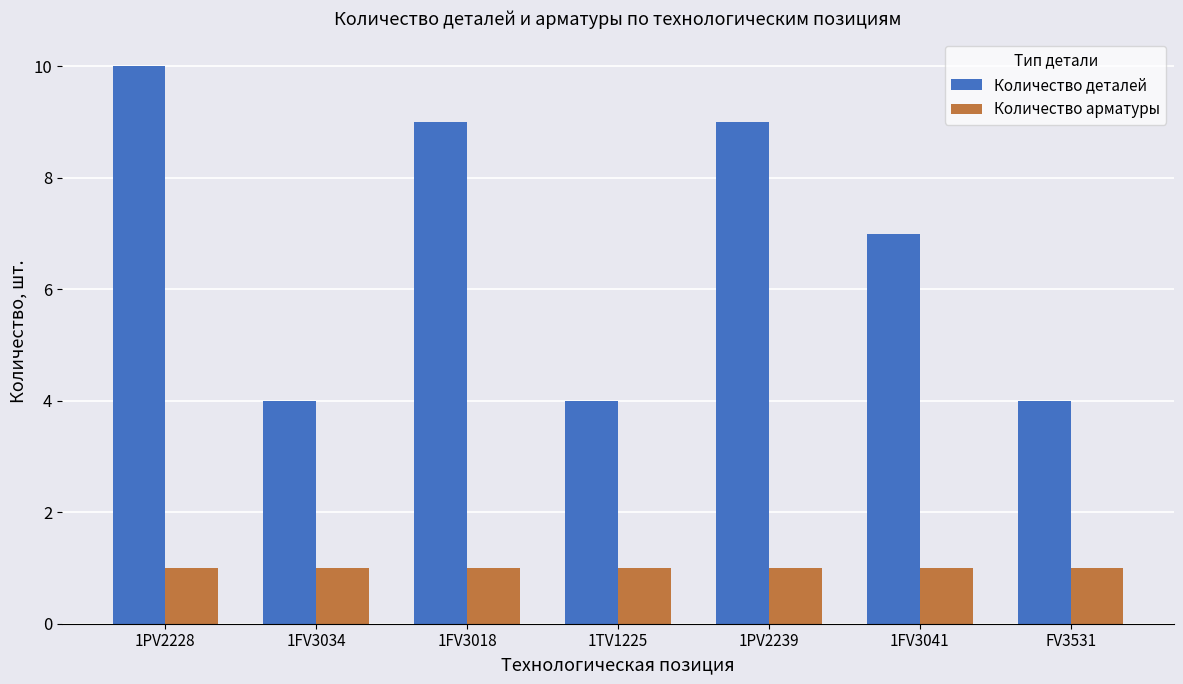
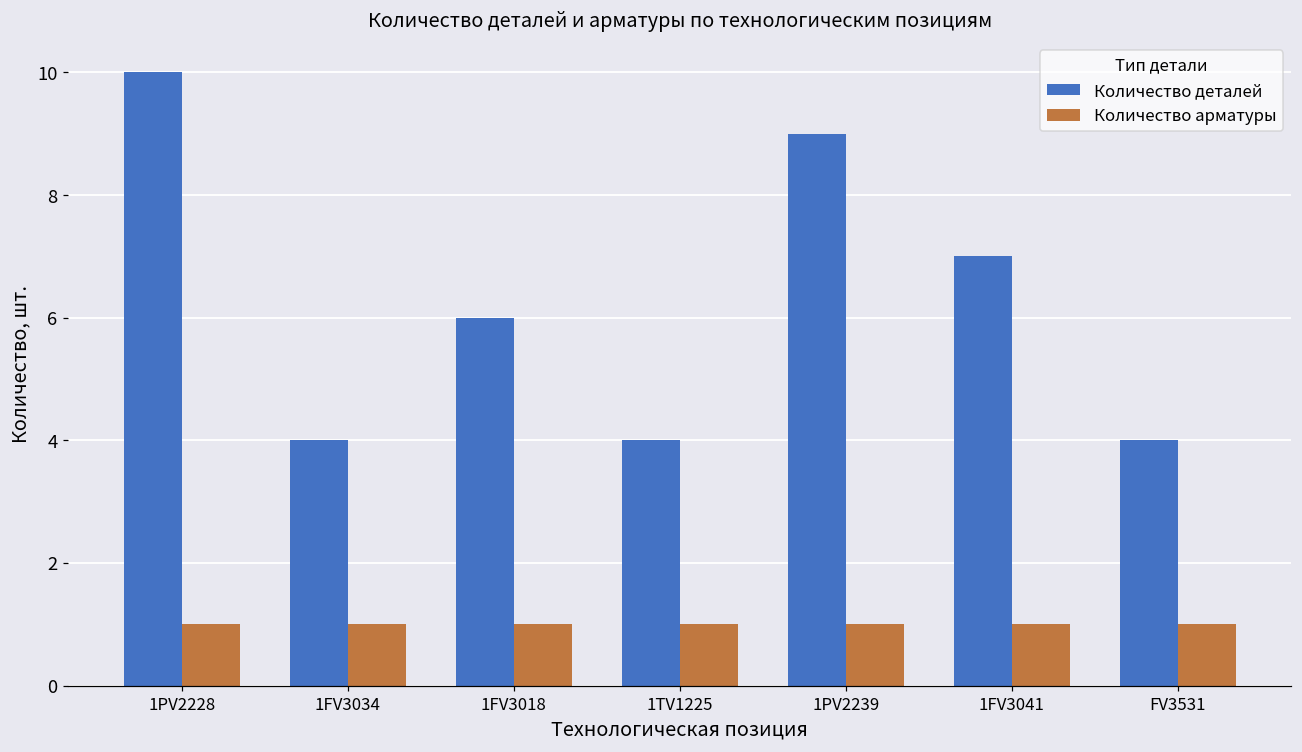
  {
    "Количество деталей": {
      "1PV2228": 10,
      "1FV3034": 4,
-     "1FV3018": 9,
+     "1FV3018": 6,
      "1TV1225": 4,
      "1PV2239": 9,
      "1FV3041": 7,
      "FV3531": 4
    },
    "Количество арматуры": {
      "1PV2228": 1,
      "1FV3034": 1,
      "1FV3018": 1,
      "1TV1225": 1,
      "1PV2239": 1,
      "1FV3041": 1,
      "FV3531": 1
    }
  }
